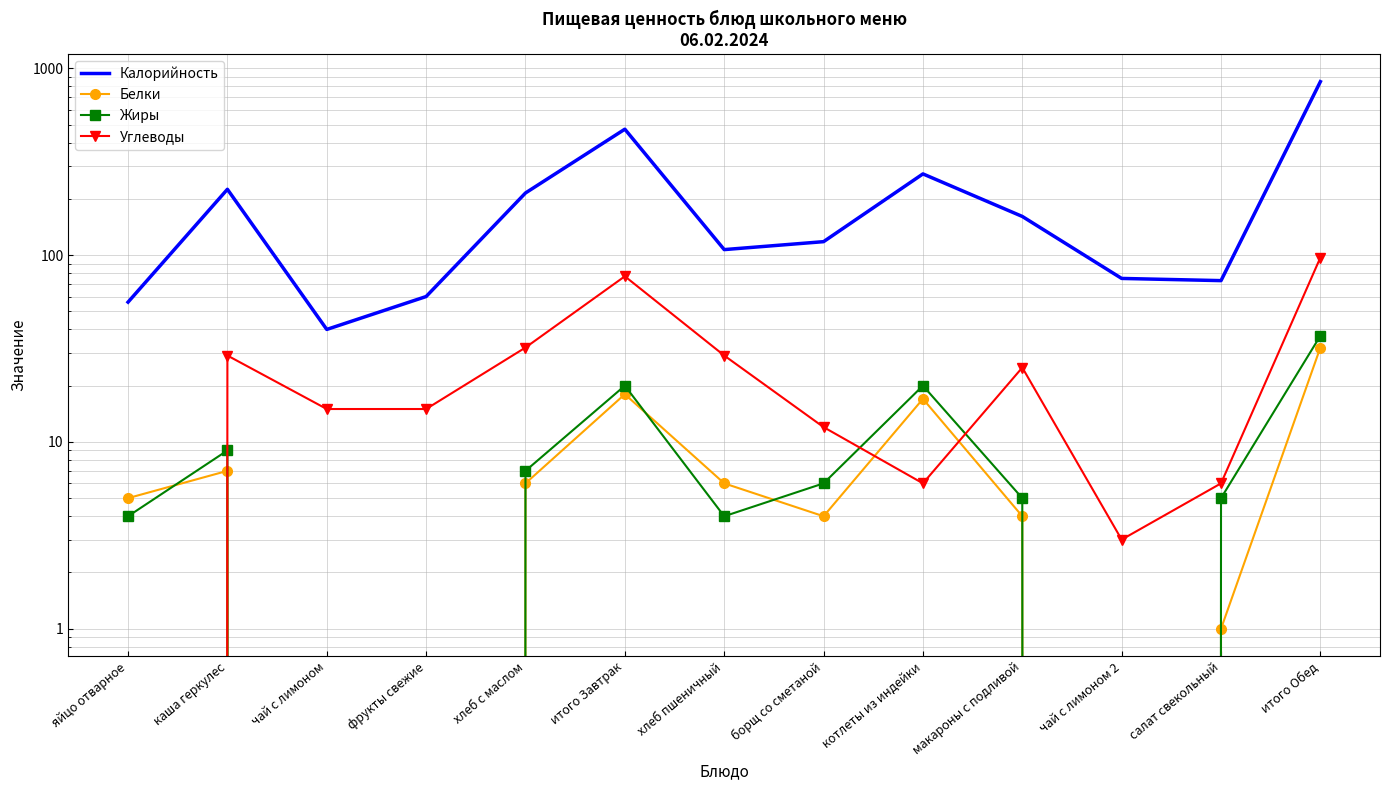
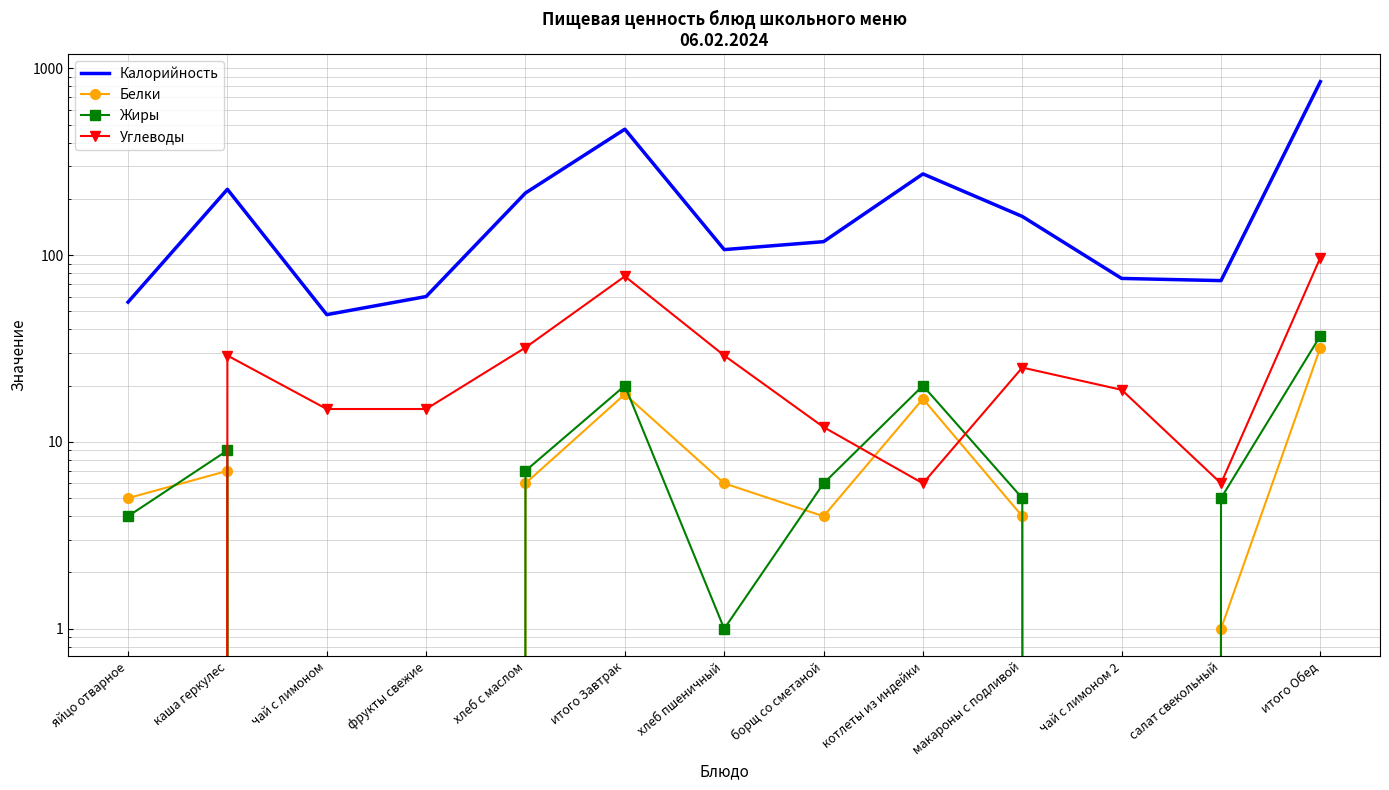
  {
    "Калорийность": {
      "яйцо отварное": 56,
      "каша геркулес": 230,
-     "чай с лимоном": 40,
+     "чай с лимоном": 48,
      "фрукты свежие": 60,
      "хлеб с маслом": 220,
      "итого Завтрак": 470,
      "хлеб пшеничный": 110,
      "борщ со сметаной": 120,
      "котлеты из индейки": 270,
      "макароны с подливой": 160,
      "чай с лимоном 2": 75,
      "салат свекольный": 73,
      "итого Обед": 800
    },
    "Белки": {
      "яйцо отварное": 5,
      "каша геркулес": 7,
      "хлеб с маслом": 6,
      "итого Завтрак": 18,
      "хлеб пшеничный": 6,
      "борщ со сметаной": 4,
      "котлеты из индейки": 17,
      "макароны с подливой": 4,
      "салат свекольный": 1,
      "итого Обед": 32
    },
    "Жиры": {
      "яйцо отварное": 4,
      "каша геркулес": 9,
      "хлеб с маслом": 7,
      "итого Завтрак": 20,
-     "хлеб пшеничный": 4,
+     "хлеб пшеничный": 1,
      "борщ со сметаной": 6,
      "котлеты из индейки": 20,
      "макароны с подливой": 5,
      "салат свекольный": 5,
      "итого Обед": 37
    },
    "Углеводы": {
      "каша геркулес": 29,
      "чай с лимоном": 15,
      "фрукты свежие": 15,
      "хлеб с маслом": 32,
      "итого Завтрак": 77,
      "хлеб пшеничный": 29,
      "борщ со сметаной": 12,
      "котлеты из индейки": 6,
      "макароны с подливой": 25,
-     "чай с лимоном 2": 3,
+     "чай с лимоном 2": 19,
      "салат свекольный": 6,
      "итого Обед": 100
    }
  }
